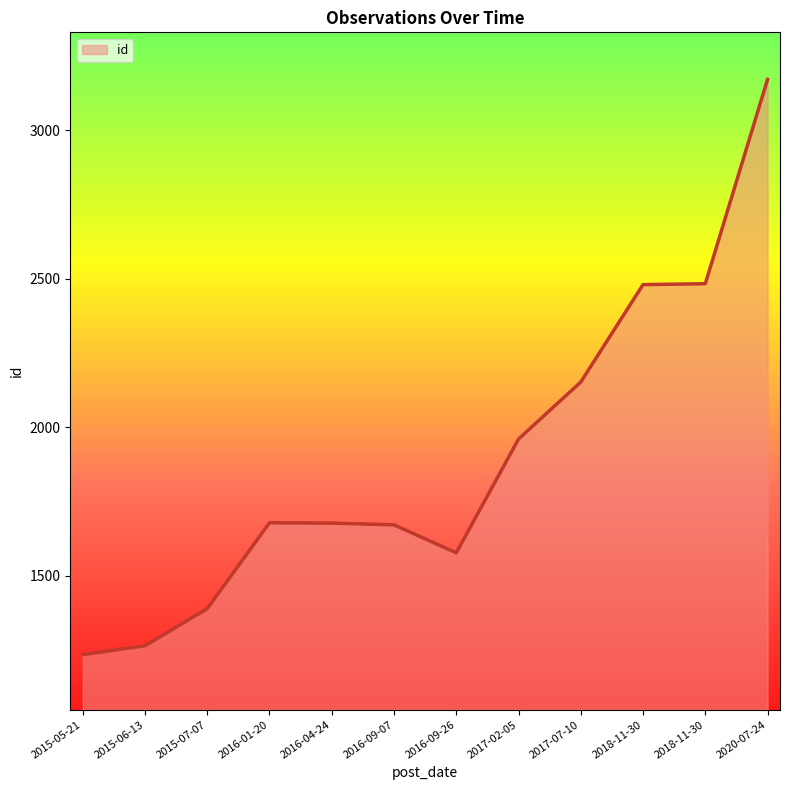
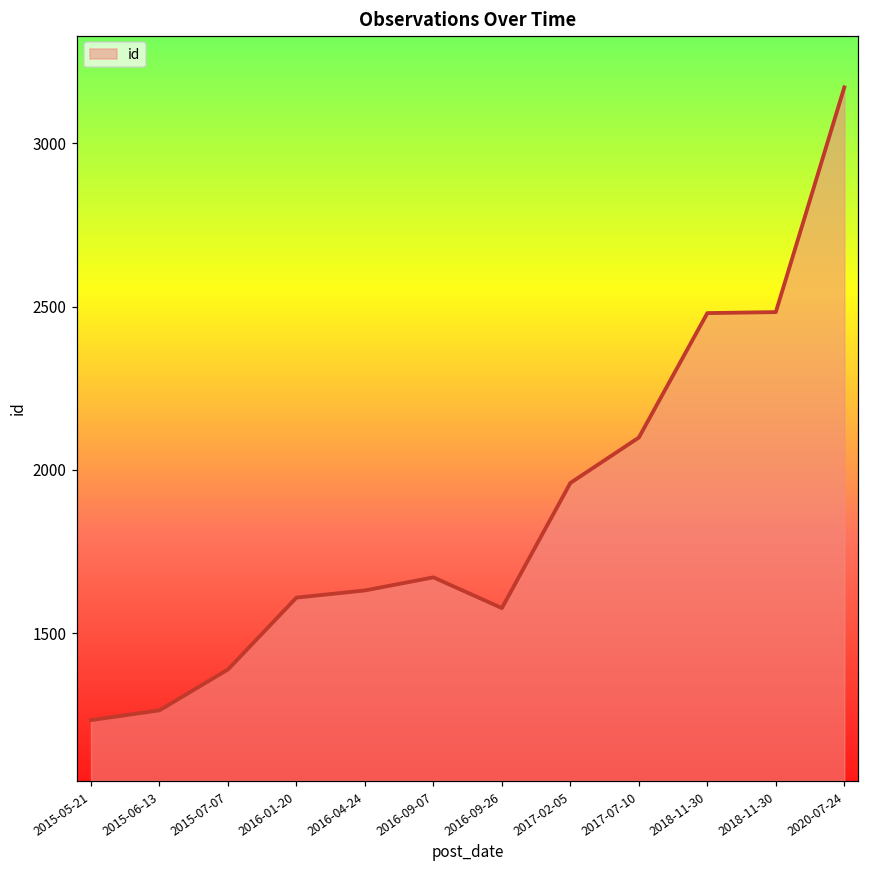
  {
    "2015-05-21": 1230,
    "2015-06-13": 1260,
    "2015-07-07": 1390,
-   "2016-01-20": 1680,
-   "2016-04-24": 1680,
+   "2016-01-20": 1610,
+   "2016-04-24": 1630,
    "2016-09-07": 1670,
    "2016-09-26": 1580,
    "2017-02-05": 1960,
-   "2017-07-10": 2150,
+   "2017-07-10": 2100,
    "2020-07-24": 3170
  }
